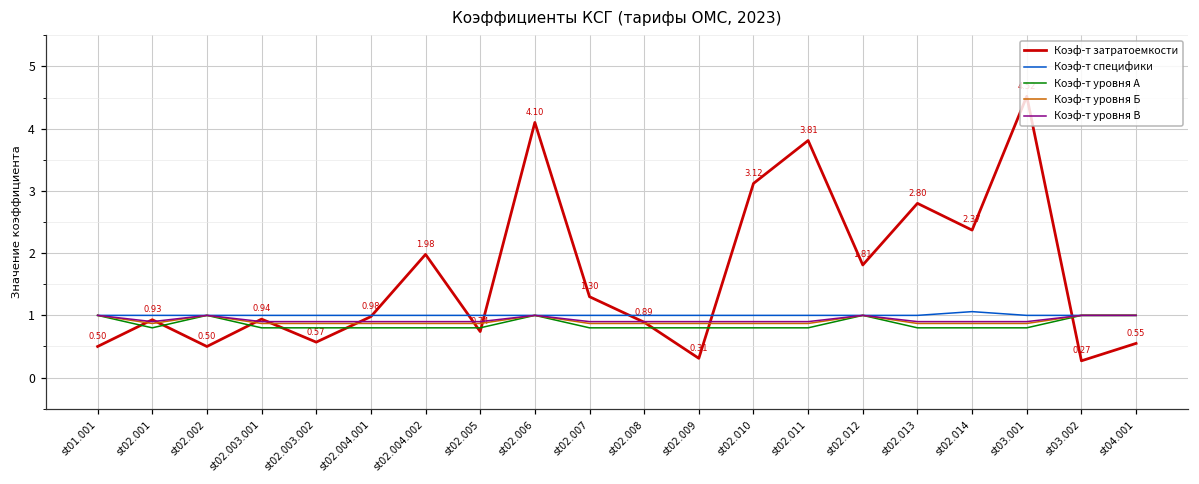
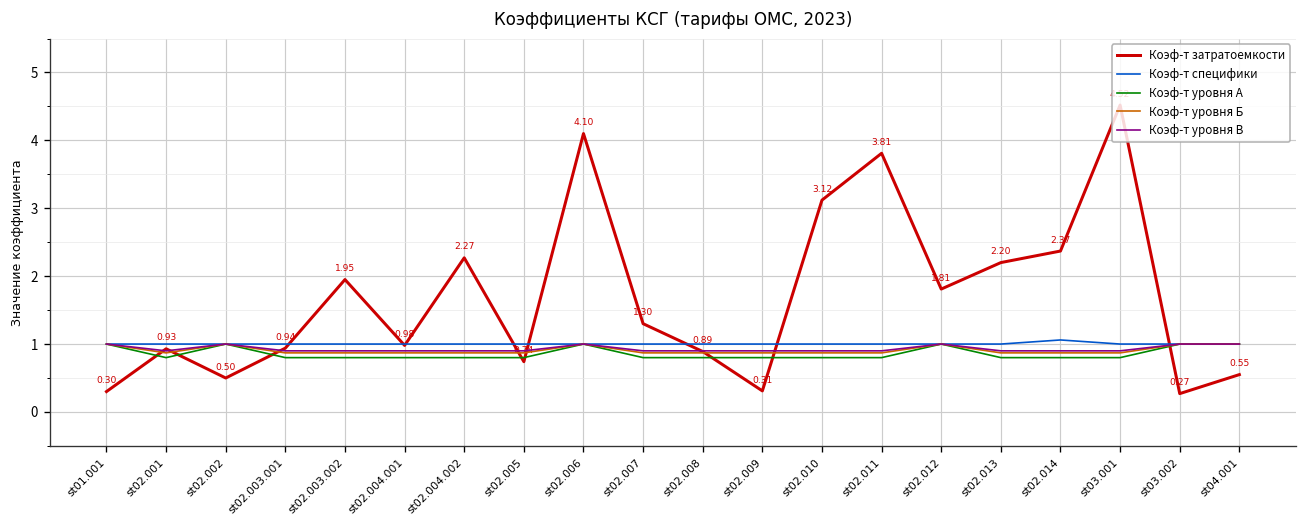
  {
    "Коэф-т затратоемкости": {
-     "st01.001": 0.50,
+     "st01.001": 0.30,
      "st02.002": 0.50,
-     "st02.003.002": 0.57,
-     "st02.004.002": 1.98,
+     "st02.003.002": 1.95,
+     "st02.004.002": 2.27,
      "st02.006": 4.10,
      "st02.007": 1.30,
      "st02.009": 0.31,
      "st02.010": 3.12,
      "st02.011": 3.81,
      "st02.012": 1.81,
-     "st02.013": 2.80,
+     "st02.013": 2.20,
      "st02.014": 2.37,
      "st03.002": 0.27,
      "st04.001": 0.55
    },
    "Коэф-т специфики": {
      "st02.003.002": 1.0,
      "st02.004.002": 1.0,
      "st02.005": 1.0,
      "st02.007": 1.0,
      "st02.009": 1.0,
      "st02.010": 1.0,
      "st02.011": 1.0,
      "st02.013": 1.0,
      "st02.014": 1.1,
      "st03.001": 1.0
    },
    "Коэф-т уровня А": {
      "st02.001": 0.8,
      "st02.003.001": 0.8,
      "st02.004.001": 0.8,
      "st02.004.002": 0.8,
      "st02.005": 0.8,
      "st02.007": 0.8,
      "st02.008": 0.8,
      "st02.009": 0.8,
      "st02.010": 0.8,
      "st02.011": 0.8,
      "st02.013": 0.8,
      "st02.014": 0.8,
      "st03.001": 0.8
    }
  }
